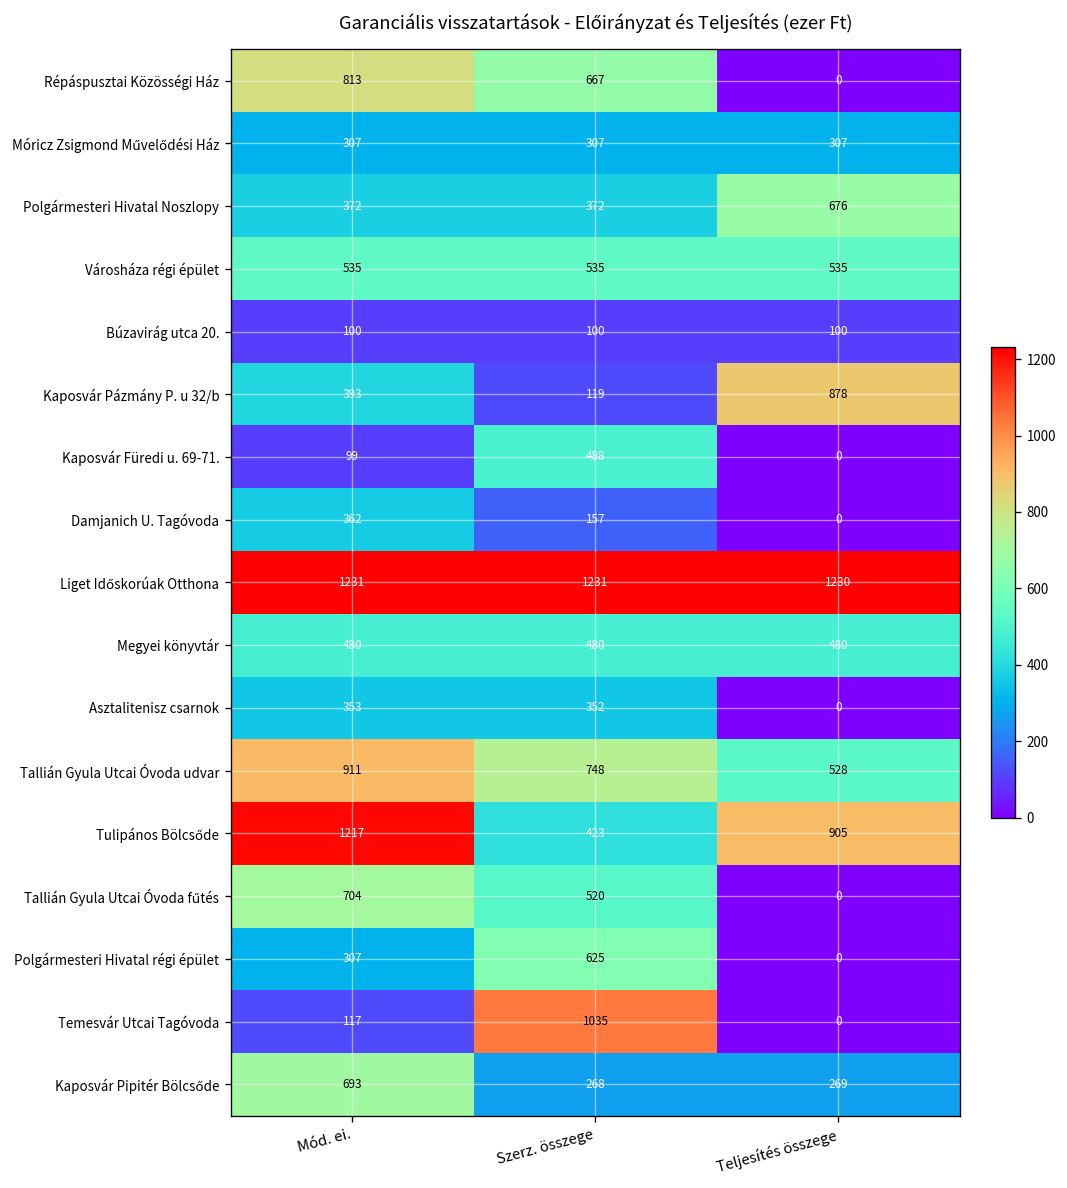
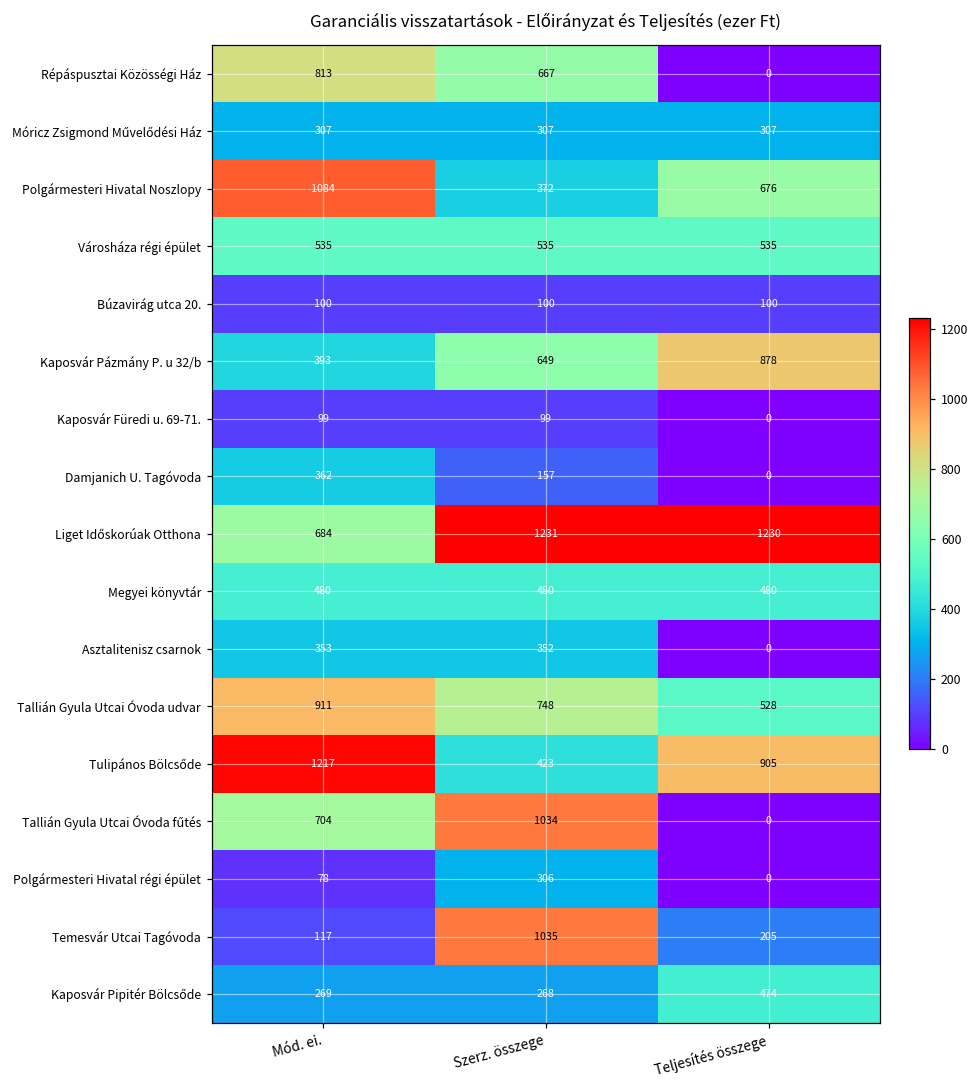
  {
    "Répáspusztai Közösségi Ház": {
      "Mód. ei.": 813,
      "Szerz. összege": 667,
      "Teljesítés összege": 0
    },
    "Móricz Zsigmond Művelődési Ház": {
      "Mód. ei.": 307,
      "Szerz. összege": 307,
      "Teljesítés összege": 307
    },
    "Polgármesteri Hivatal Noszlopy": {
-     "Mód. ei.": 372,
+     "Mód. ei.": 1084,
      "Szerz. összege": 372,
      "Teljesítés összege": 676
    },
    "Városháza régi épület": {
      "Mód. ei.": 535,
      "Szerz. összege": 535,
      "Teljesítés összege": 535
    },
    "Búzavirág utca 20.": {
      "Mód. ei.": 100,
      "Szerz. összege": 100,
      "Teljesítés összege": 100
    },
    "Kaposvár Pázmány P. u 32/b": {
      "Mód. ei.": 393,
-     "Szerz. összege": 119,
+     "Szerz. összege": 649,
      "Teljesítés összege": 878
    },
    "Kaposvár Füredi u. 69-71.": {
      "Mód. ei.": 99,
-     "Szerz. összege": 488,
+     "Szerz. összege": 99,
      "Teljesítés összege": 0
    },
    "Damjanich U. Tagóvoda": {
      "Mód. ei.": 362,
      "Szerz. összege": 157,
      "Teljesítés összege": 0
    },
    "Liget Időskorúak Otthona": {
-     "Mód. ei.": 1231,
+     "Mód. ei.": 684,
      "Szerz. összege": 1231,
      "Teljesítés összege": 1230
    },
    "Megyei könyvtár": {
      "Mód. ei.": 480,
      "Szerz. összege": 480,
      "Teljesítés összege": 480
    },
    "Asztalitenisz csarnok": {
      "Mód. ei.": 353,
      "Szerz. összege": 352,
      "Teljesítés összege": 0
    },
    "Tallián Gyula Utcai Óvoda udvar": {
      "Mód. ei.": 911,
      "Szerz. összege": 748,
      "Teljesítés összege": 528
    },
    "Tulipános Bölcsőde": {
      "Mód. ei.": 1217,
      "Szerz. összege": 423,
      "Teljesítés összege": 905
    },
    "Tallián Gyula Utcai Óvoda fűtés": {
      "Mód. ei.": 704,
-     "Szerz. összege": 520,
+     "Szerz. összege": 1034,
      "Teljesítés összege": 0
    },
    "Polgármesteri Hivatal régi épület": {
-     "Mód. ei.": 307,
-     "Szerz. összege": 625,
+     "Mód. ei.": 78,
+     "Szerz. összege": 306,
      "Teljesítés összege": 0
    },
    "Temesvár Utcai Tagóvoda": {
      "Mód. ei.": 117,
      "Szerz. összege": 1035,
-     "Teljesítés összege": 0
+     "Teljesítés összege": 205
    },
    "Kaposvár Pipitér Bölcsőde": {
-     "Mód. ei.": 693,
+     "Mód. ei.": 269,
      "Szerz. összege": 268,
-     "Teljesítés összege": 269
+     "Teljesítés összege": 474
    }
  }
